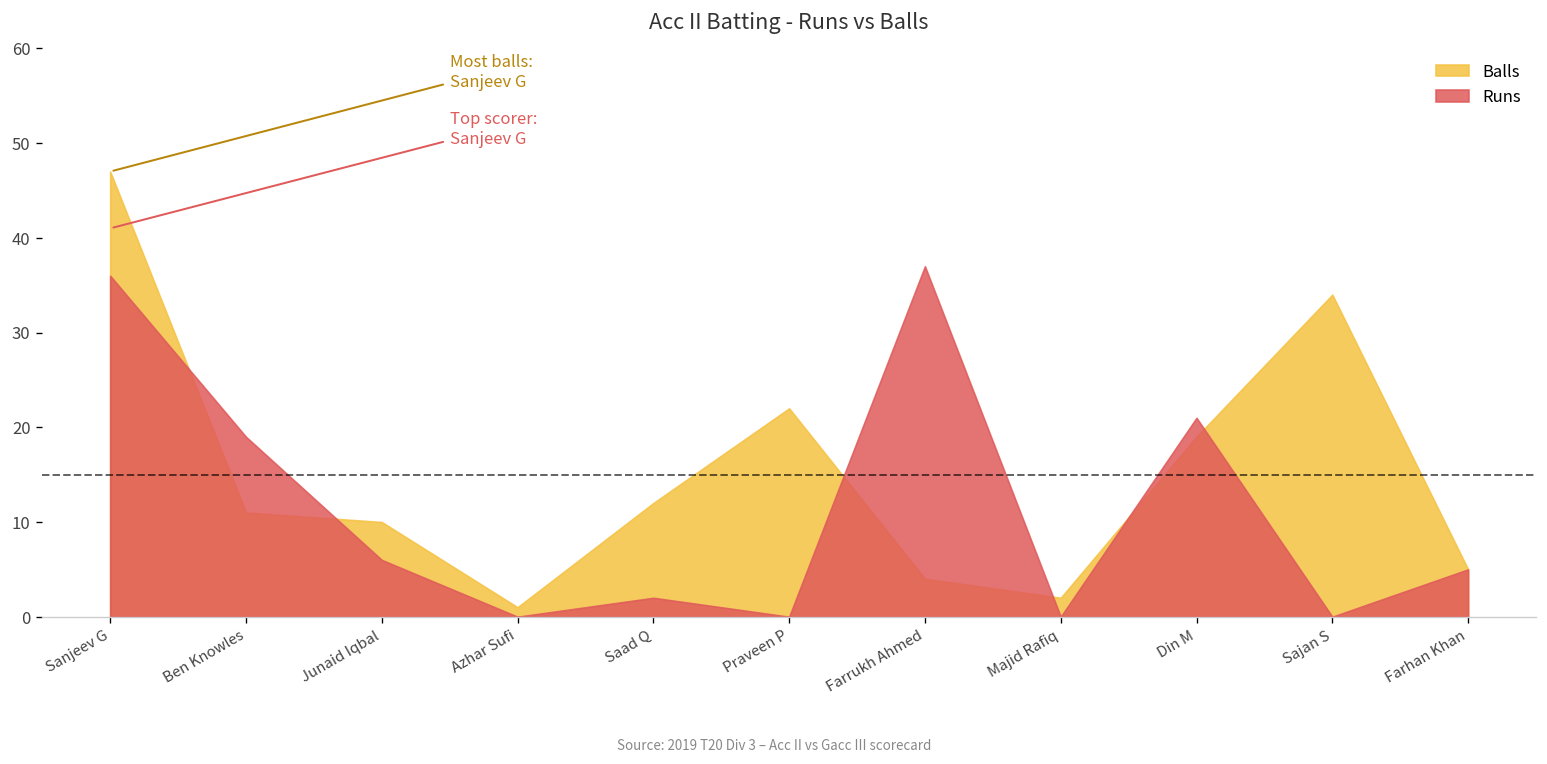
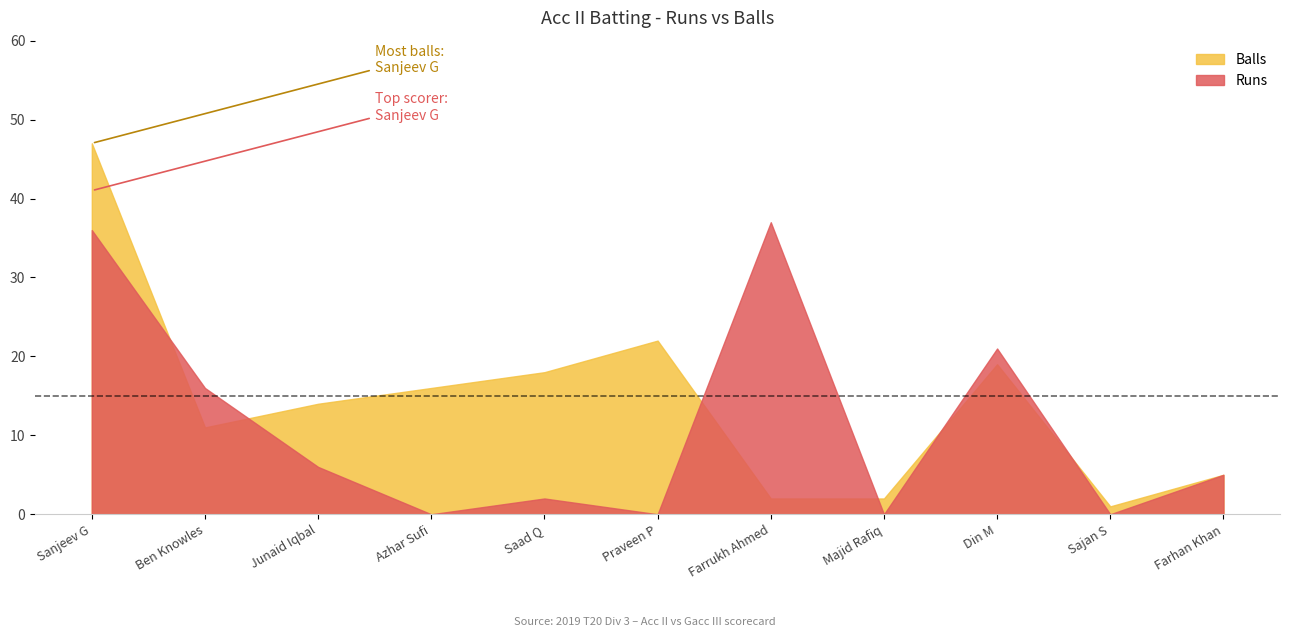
  {
    "Balls": {
      "Sanjeev G": 47,
      "Ben Knowles": 11,
-     "Junaid Iqbal": 10,
-     "Azhar Sufi": 1,
-     "Saad Q": 12,
+     "Junaid Iqbal": 14,
+     "Azhar Sufi": 16,
+     "Saad Q": 18,
      "Praveen P": 22,
-     "Farrukh Ahmed": 4,
+     "Farrukh Ahmed": 2,
      "Majid Rafiq": 2,
      "Din M": 19,
-     "Sajan S": 34
+     "Sajan S": 1
    },
    "Runs": {
      "Sanjeev G": 36,
-     "Ben Knowles": 19,
+     "Ben Knowles": 16,
      "Junaid Iqbal": 6,
      "Azhar Sufi": 0,
      "Saad Q": 2,
      "Praveen P": 0,
      "Farrukh Ahmed": 37,
      "Majid Rafiq": 0,
      "Din M": 21,
      "Sajan S": 0
    }
  }
